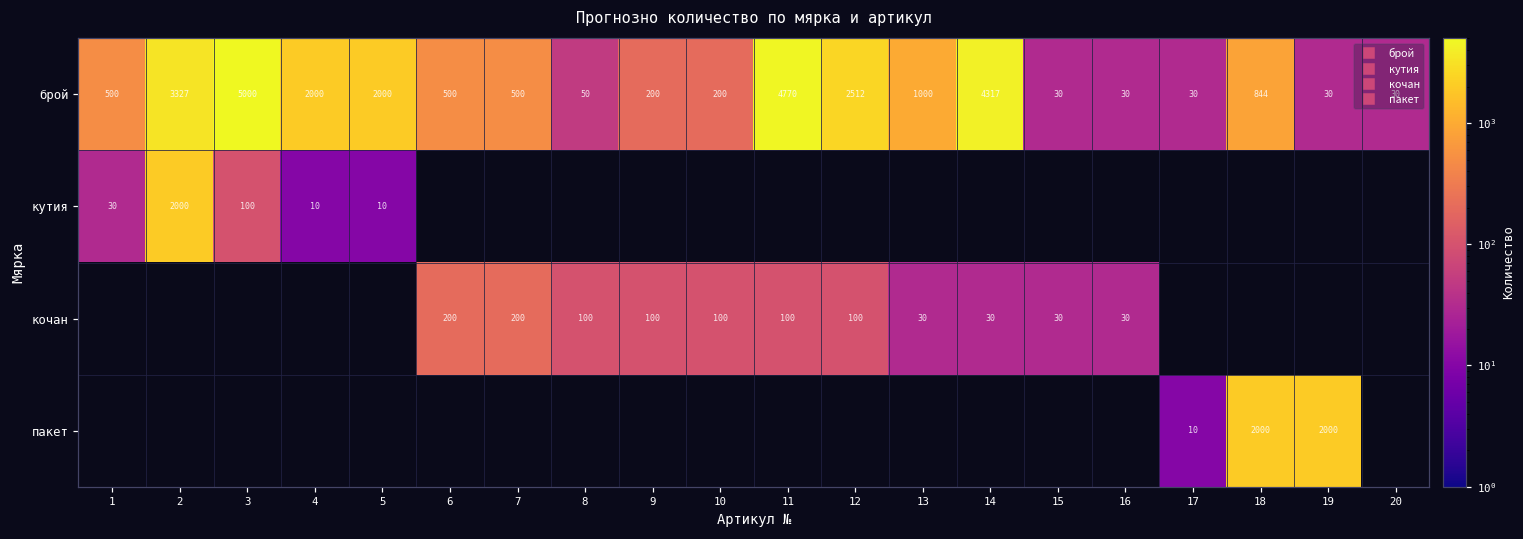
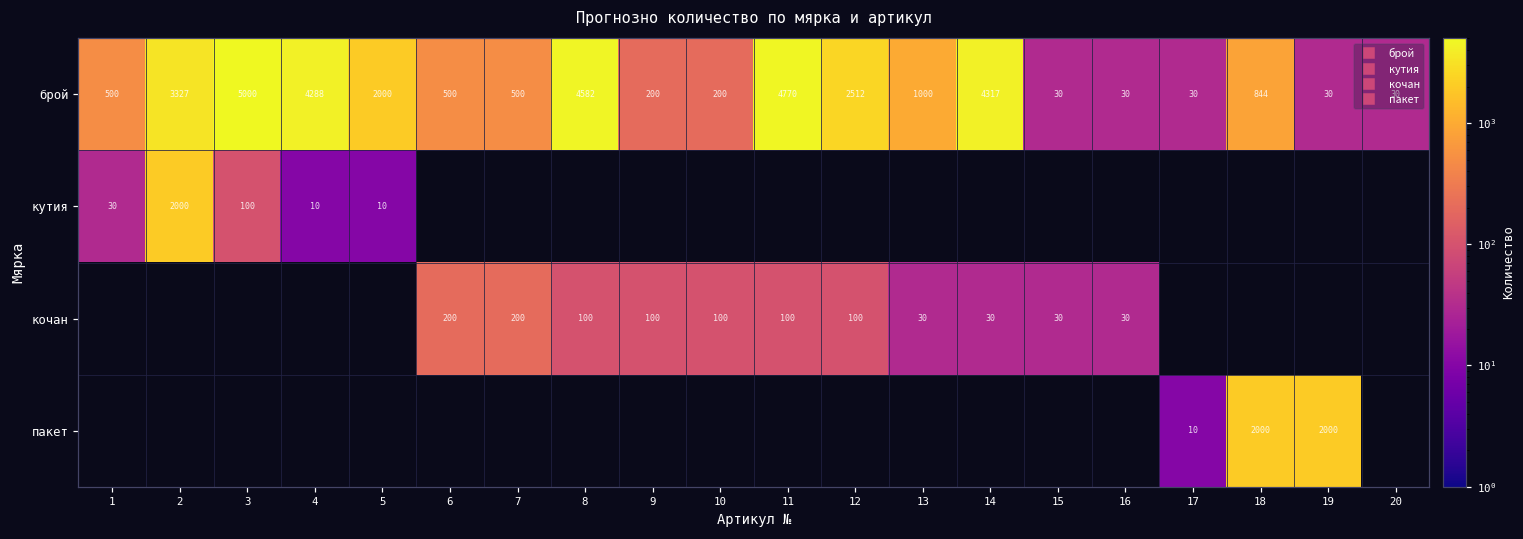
  {
    "брой": {
      "1": 500,
      "2": 3327,
      "3": 5000,
-     "4": 2000,
+     "4": 4288,
      "5": 2000,
      "6": 500,
      "7": 500,
-     "8": 50,
+     "8": 4582,
      "9": 200,
      "10": 200,
      "11": 4770,
      "12": 2512,
      "13": 1000,
      "14": 4317,
      "15": 30,
      "16": 30,
      "17": 30,
      "18": 844,
      "19": 30
    },
    "кутия": {
      "1": 30,
      "2": 2000,
      "3": 100,
      "4": 10,
      "5": 10
    },
    "кочан": {
      "6": 200,
      "7": 200,
      "8": 100,
      "9": 100,
      "10": 100,
      "11": 100,
      "12": 100,
      "13": 30,
      "14": 30,
      "15": 30,
      "16": 30
    },
    "пакет": {
      "17": 10,
      "18": 2000,
      "19": 2000
    }
  }
